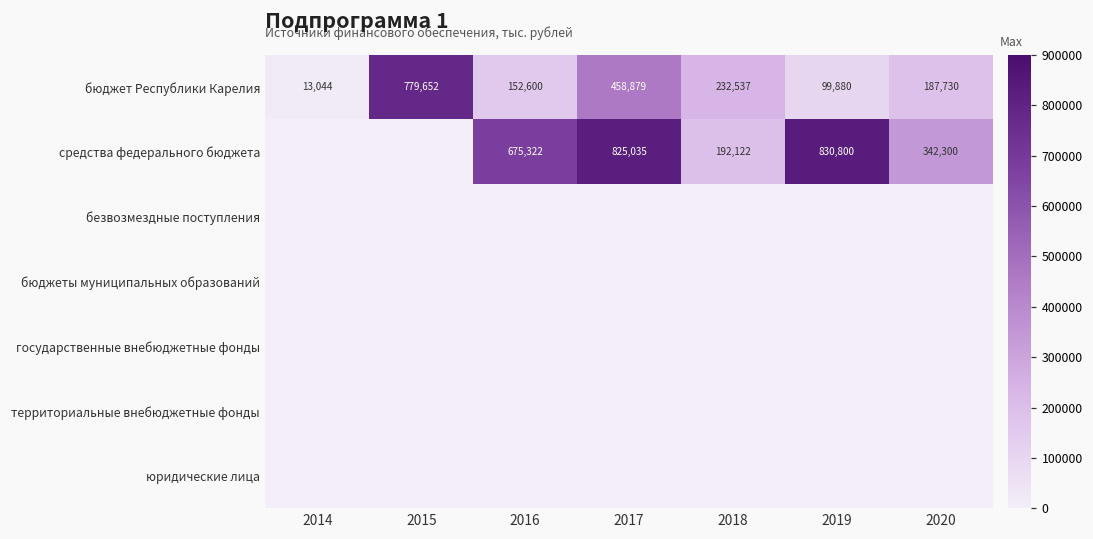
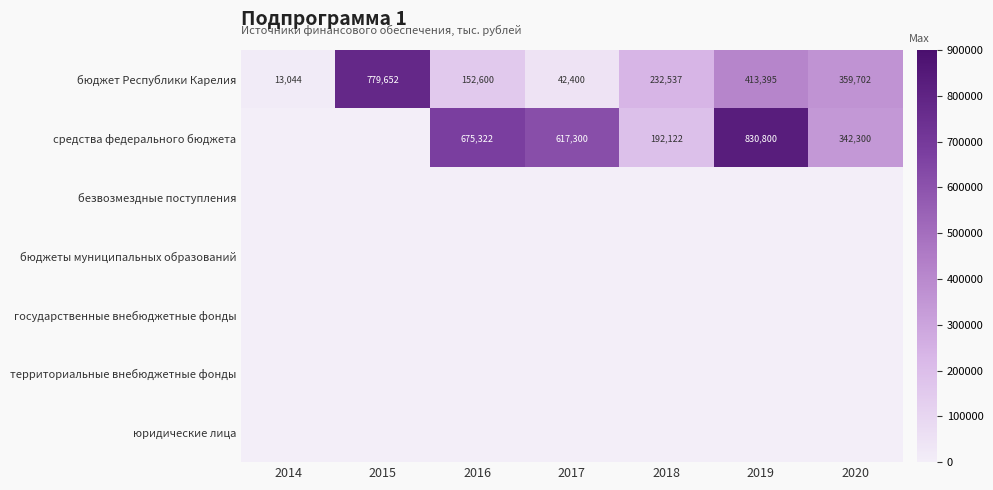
  {
    "бюджет Республики Карелия": {
      "2014": "13,044",
      "2015": "779,652",
      "2016": "152,600",
-     "2017": "458,879",
+     "2017": "42,400",
      "2018": "232,537",
-     "2019": "99,880",
-     "2020": "187,730"
+     "2019": "413,395",
+     "2020": "359,702"
    },
    "средства федерального бюджета": {
      "2016": "675,322",
-     "2017": "825,035",
+     "2017": "617,300",
      "2018": "192,122",
      "2019": "830,800",
      "2020": "342,300"
    }
  }
